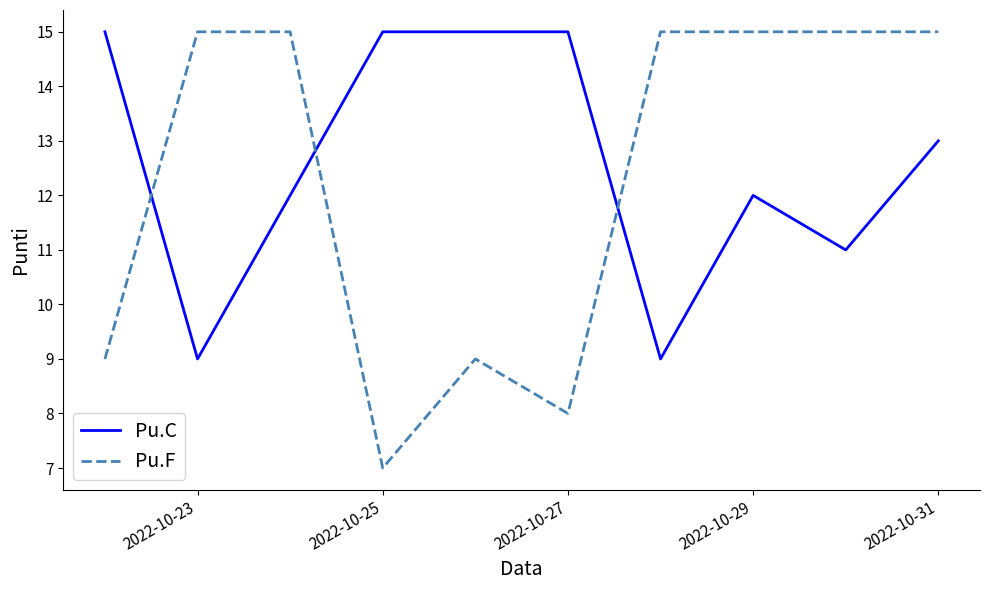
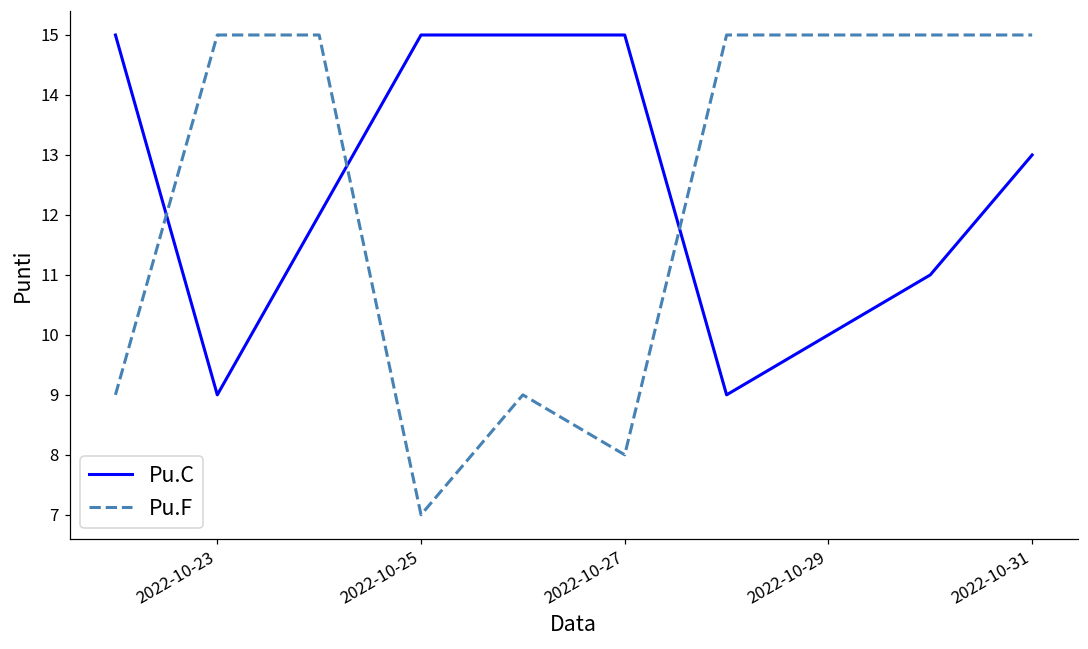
  {
    "Pu.C": {
      "2022-10-23": 9,
      "2022-10-25": 15,
      "2022-10-27": 15,
-     "2022-10-29": 12,
+     "2022-10-29": 10,
      "2022-10-31": 13
    },
    "Pu.F": {
      "2022-10-23": 15,
      "2022-10-25": 7,
      "2022-10-27": 8,
      "2022-10-29": 15,
      "2022-10-31": 15
    }
  }
